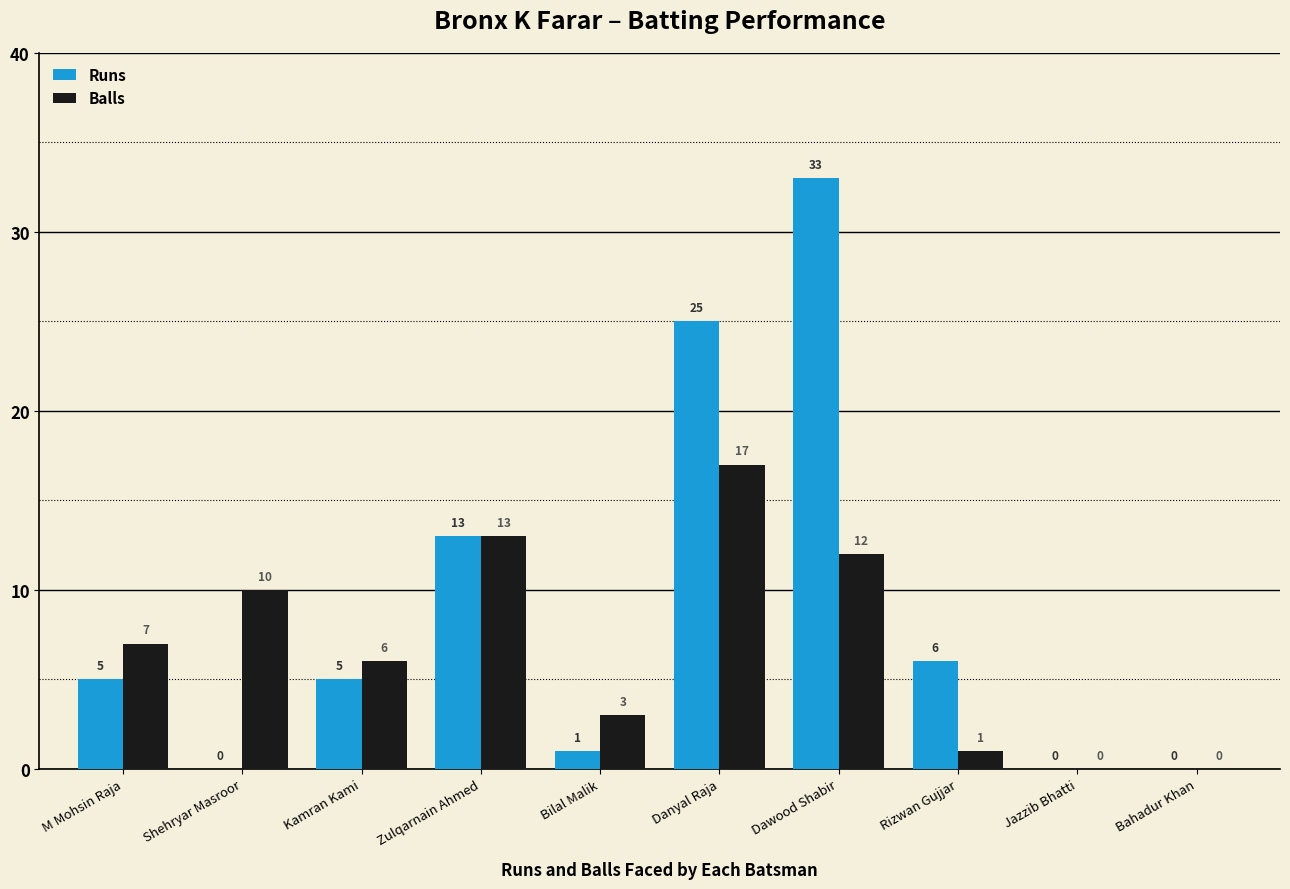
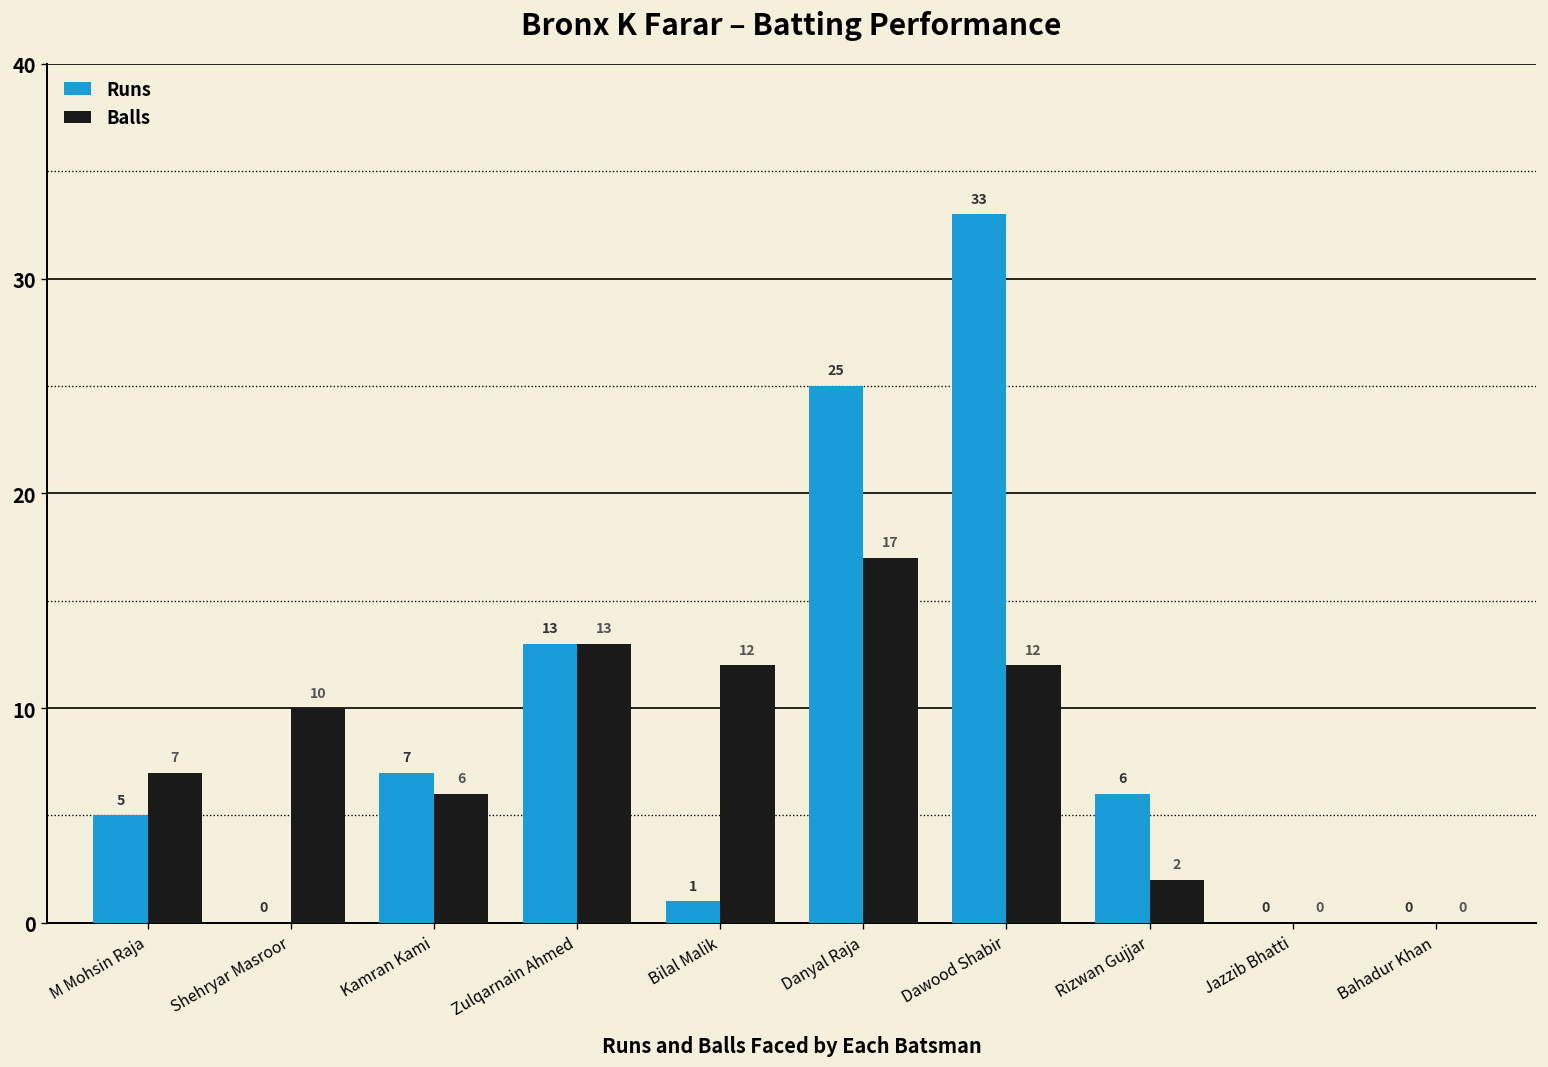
  {
    "Runs": {
      "M Mohsin Raja": 5,
      "Shehryar Masroor": 0,
-     "Kamran Kami": 5,
+     "Kamran Kami": 7,
      "Zulqarnain Ahmed": 13,
      "Bilal Malik": 1,
      "Danyal Raja": 25,
      "Dawood Shabir": 33,
      "Rizwan Gujjar": 6,
      "Jazzib Bhatti": 0,
      "Bahadur Khan": 0
    },
    "Balls": {
      "M Mohsin Raja": 7,
      "Shehryar Masroor": 10,
      "Kamran Kami": 6,
      "Zulqarnain Ahmed": 13,
-     "Bilal Malik": 3,
+     "Bilal Malik": 12,
      "Danyal Raja": 17,
      "Dawood Shabir": 12,
-     "Rizwan Gujjar": 1,
+     "Rizwan Gujjar": 2,
      "Jazzib Bhatti": 0,
      "Bahadur Khan": 0
    }
  }
